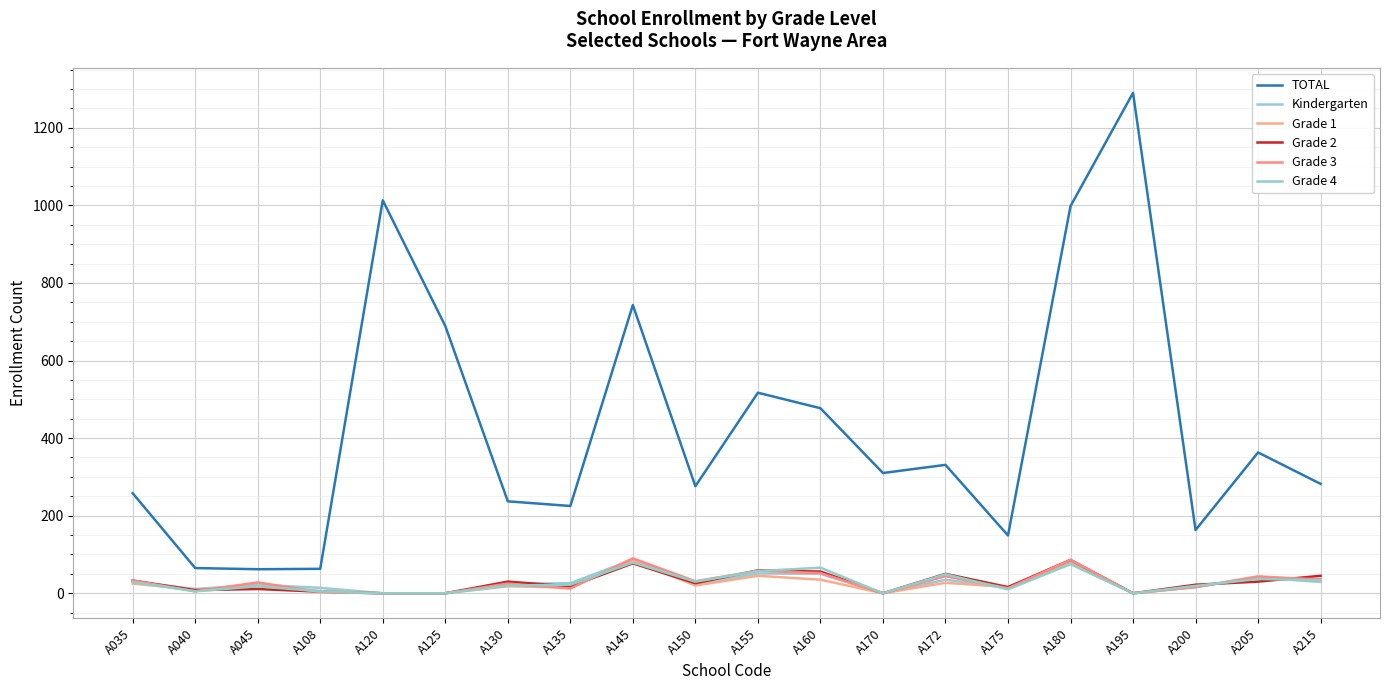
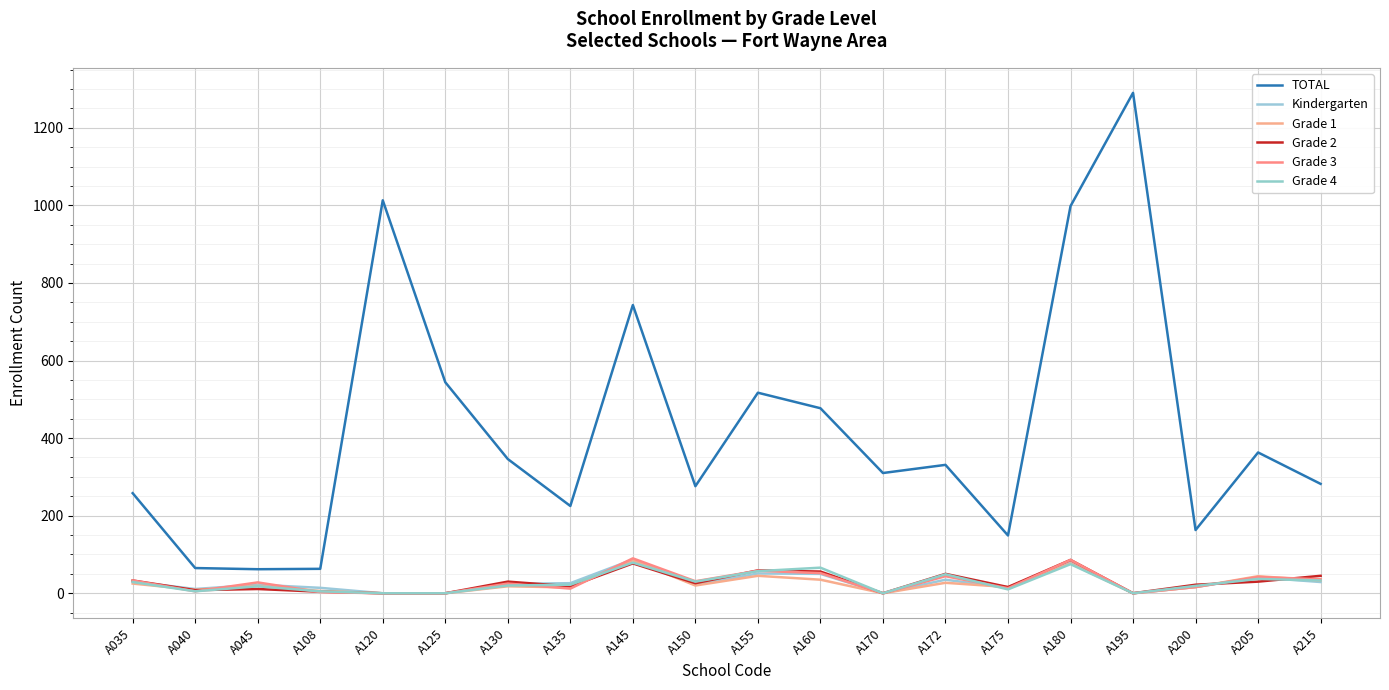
  {
    "TOTAL": {
      "A035": 260,
      "A040": 70,
      "A045": 60,
      "A108": 60,
      "A120": 1010,
-     "A125": 690,
-     "A130": 240,
+     "A125": 540,
+     "A130": 350,
      "A135": 230,
      "A145": 740,
      "A150": 280,
      "A155": 520,
      "A160": 480,
      "A170": 310,
      "A172": 330,
      "A175": 150,
      "A180": 1000,
      "A195": 1290,
      "A200": 160,
      "A205": 360,
      "A215": 280
    },
    "Grade 2": {
      "A045": 10,
      "A205": 30,
      "A215": 50
    }
  }
